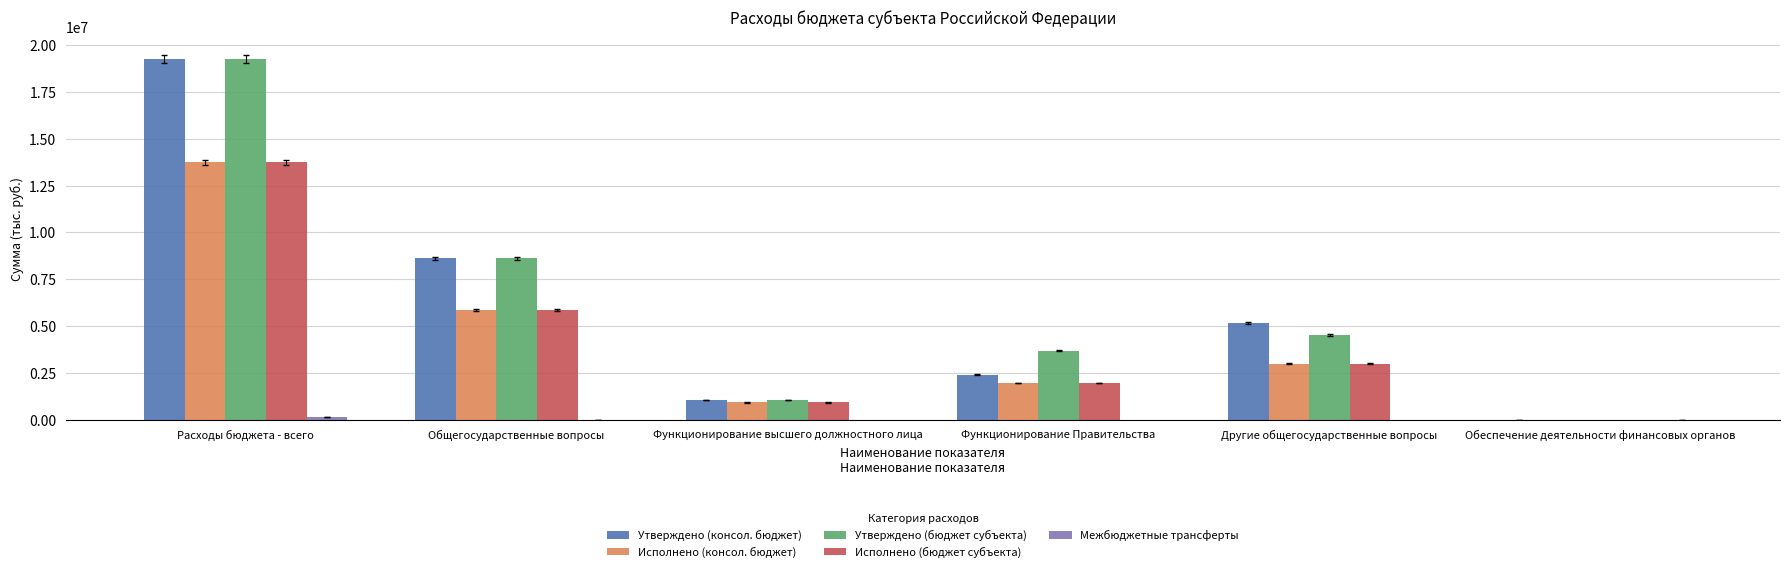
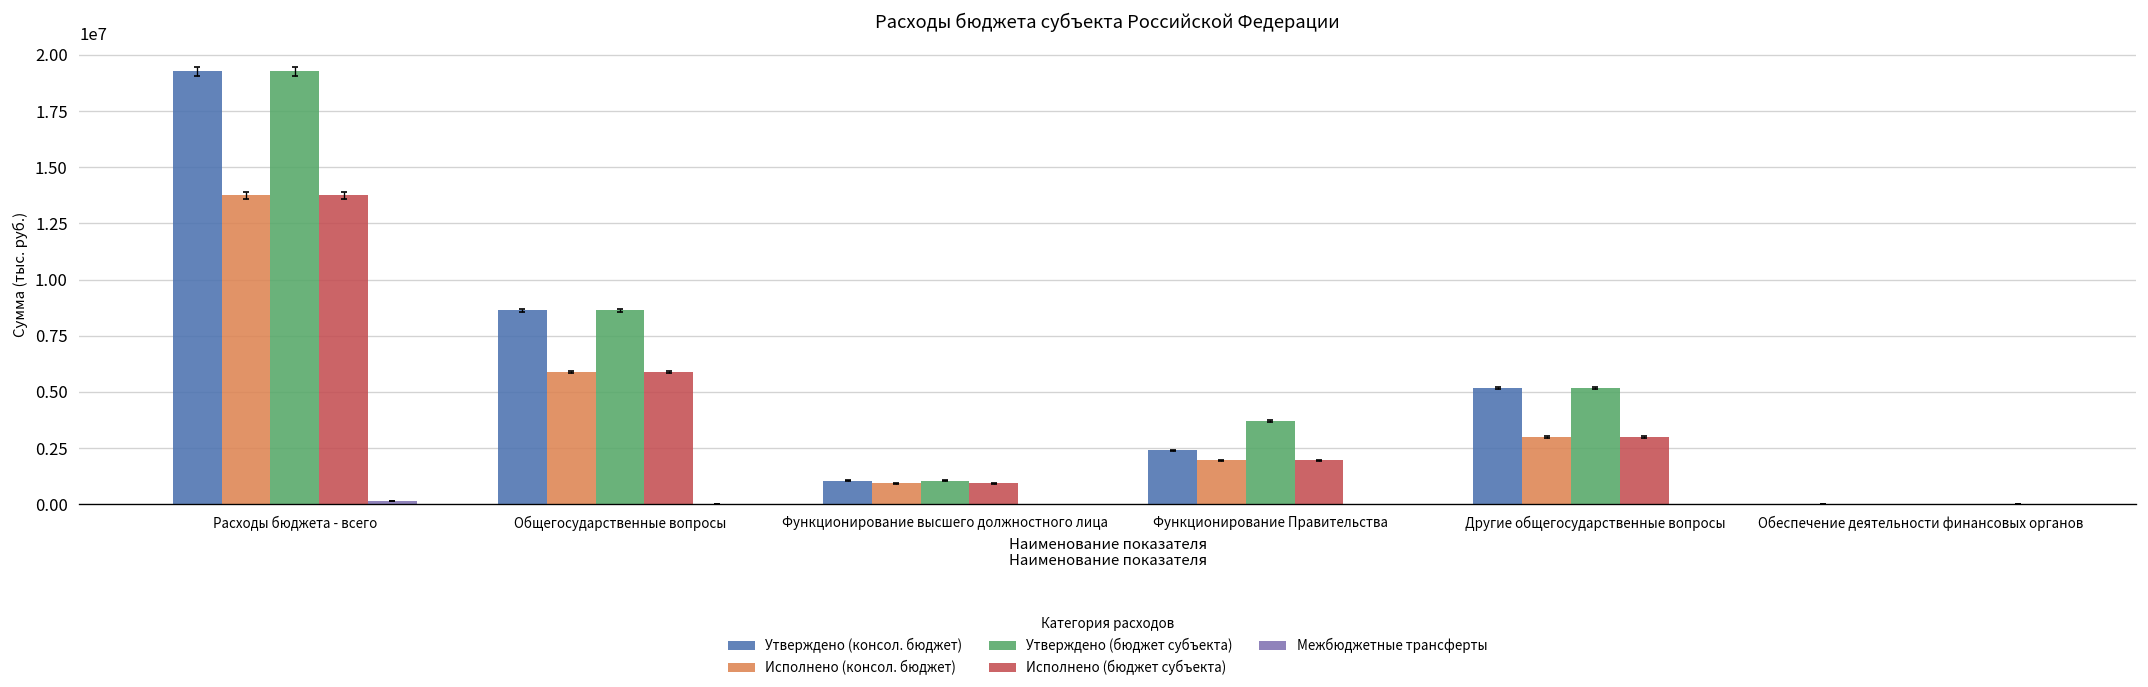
  {
    "Утверждено (бюджет субъекта)": {
      "Расходы бюджета - всего": 19300000,
      "Общегосударственные вопросы": 8600000,
      "Функционирование высшего должностного лица": 1100000,
      "Функционирование Правительства": 3700000,
-     "Другие общегосударственные вопросы": 4500000,
+     "Другие общегосударственные вопросы": 5200000,
      "Обеспечение деятельности финансовых органов": 0
    }
  }
